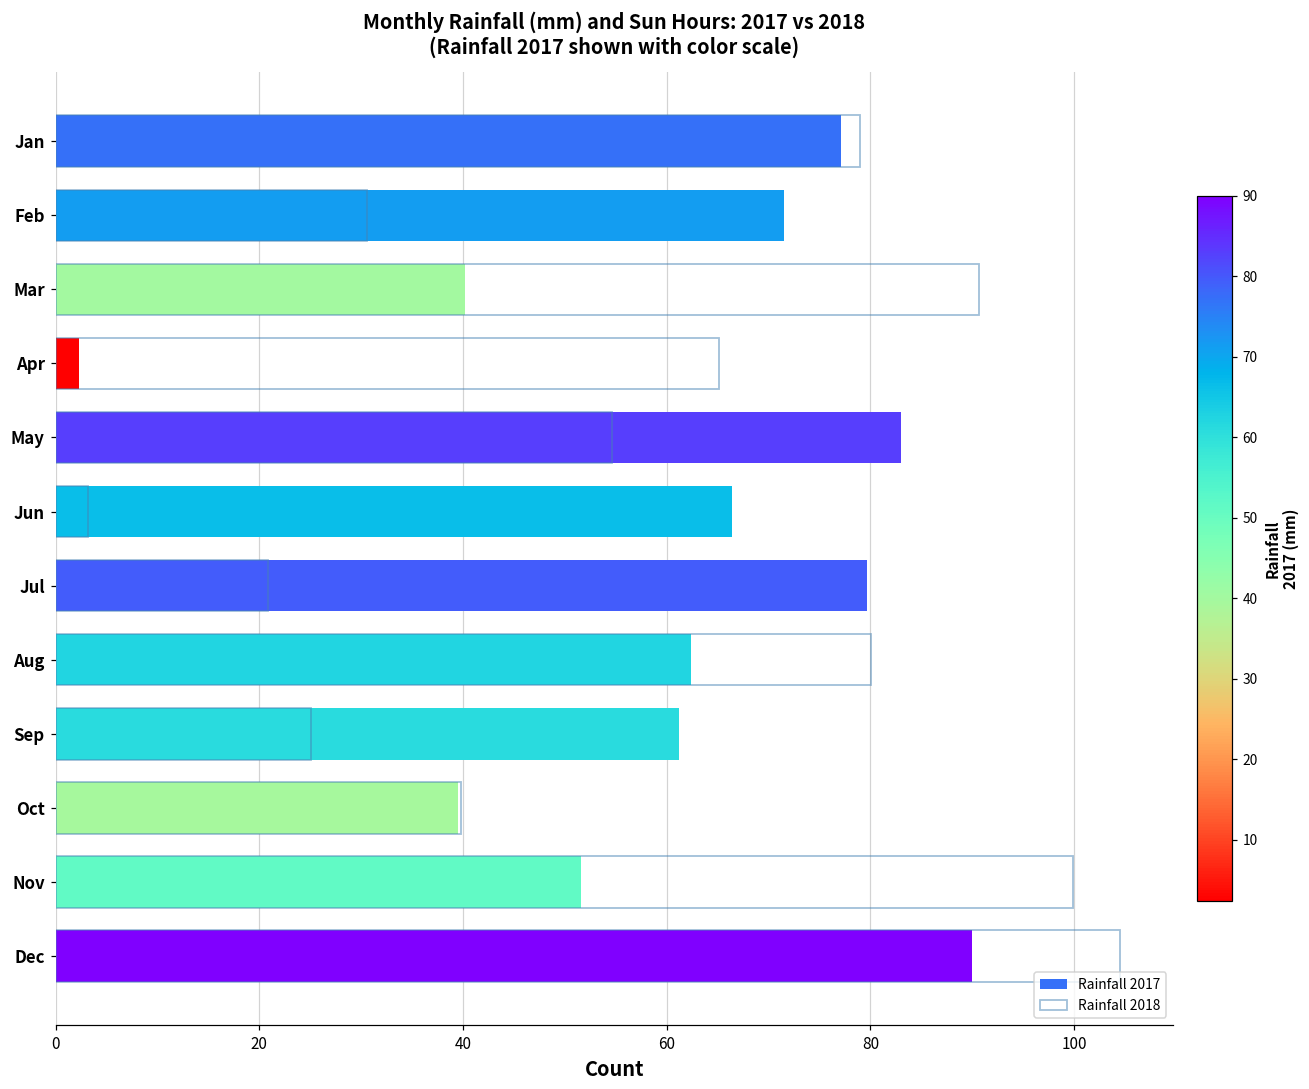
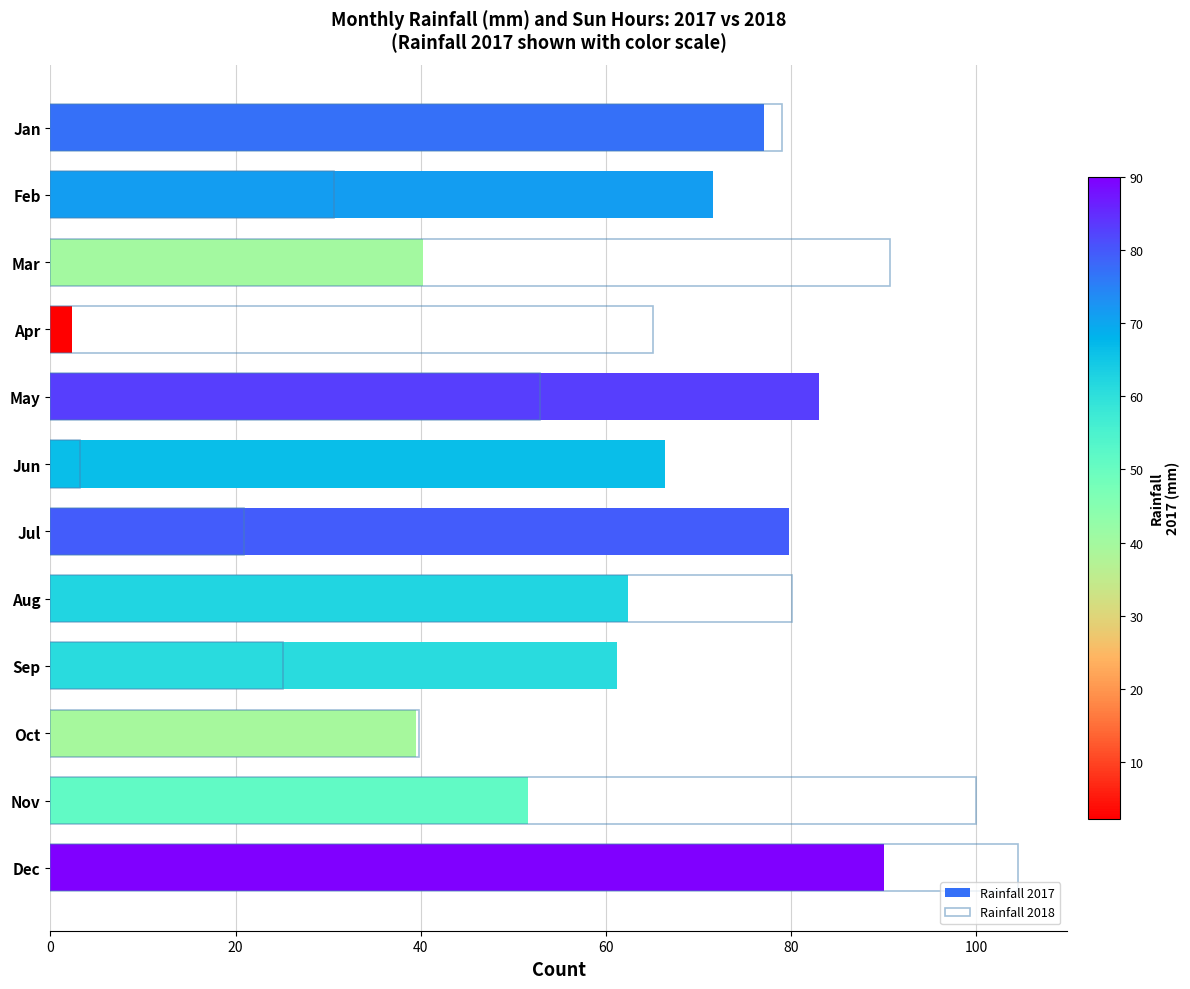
  {
    "Rainfall 2017": {
      "Feb": 72,
      "May": 83,
      "Jun": 66,
      "Jul": 80,
      "Sep": 61
    },
    "Rainfall 2018": {
      "Jan": 79,
      "Mar": 91,
      "Apr": 65,
-     "May": 55,
+     "May": 53,
      "Aug": 80,
      "Oct": 40,
      "Nov": 100,
      "Dec": 105
    }
  }
